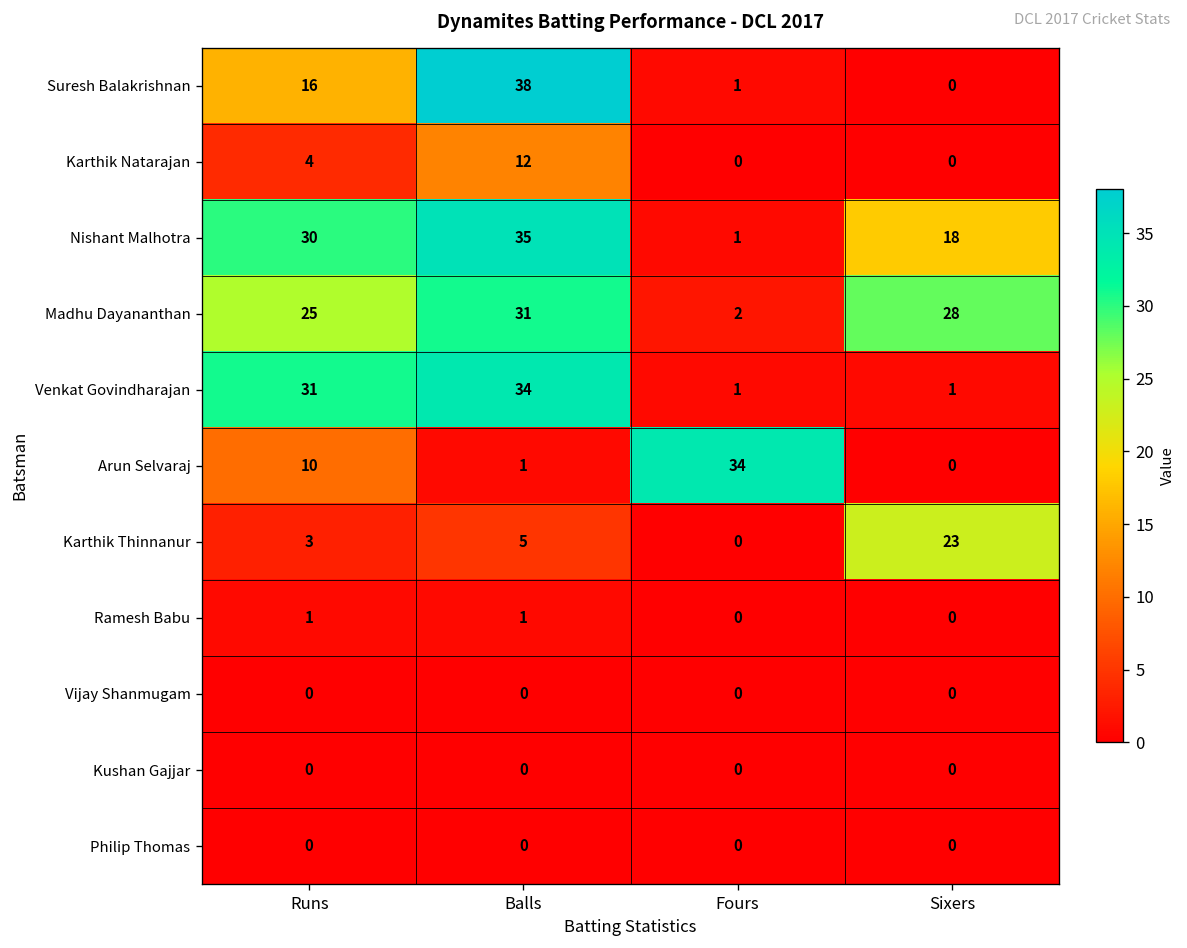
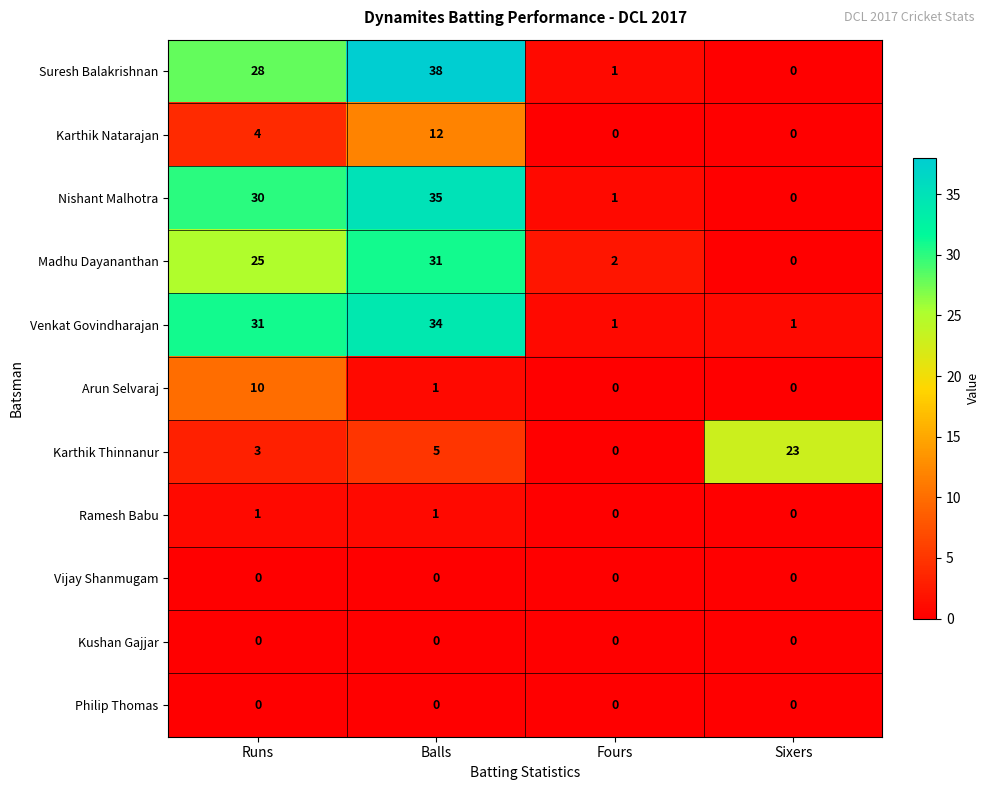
  {
    "Suresh Balakrishnan": {
-     "Runs": 16,
+     "Runs": 28,
      "Balls": 38,
      "Fours": 1,
      "Sixers": 0
    },
    "Karthik Natarajan": {
      "Runs": 4,
      "Balls": 12,
      "Fours": 0,
      "Sixers": 0
    },
    "Nishant Malhotra": {
      "Runs": 30,
      "Balls": 35,
      "Fours": 1,
-     "Sixers": 18
+     "Sixers": 0
    },
    "Madhu Dayananthan": {
      "Runs": 25,
      "Balls": 31,
      "Fours": 2,
-     "Sixers": 28
+     "Sixers": 0
    },
    "Venkat Govindharajan": {
      "Runs": 31,
      "Balls": 34,
      "Fours": 1,
      "Sixers": 1
    },
    "Arun Selvaraj": {
      "Runs": 10,
      "Balls": 1,
-     "Fours": 34,
+     "Fours": 0,
      "Sixers": 0
    },
    "Karthik Thinnanur": {
      "Runs": 3,
      "Balls": 5,
      "Fours": 0,
      "Sixers": 23
    },
    "Ramesh Babu": {
      "Runs": 1,
      "Balls": 1,
      "Fours": 0,
      "Sixers": 0
    },
    "Vijay Shanmugam": {
      "Runs": 0,
      "Balls": 0,
      "Fours": 0,
      "Sixers": 0
    },
    "Kushan Gajjar": {
      "Runs": 0,
      "Balls": 0,
      "Fours": 0,
      "Sixers": 0
    },
    "Philip Thomas": {
      "Runs": 0,
      "Balls": 0,
      "Fours": 0,
      "Sixers": 0
    }
  }
